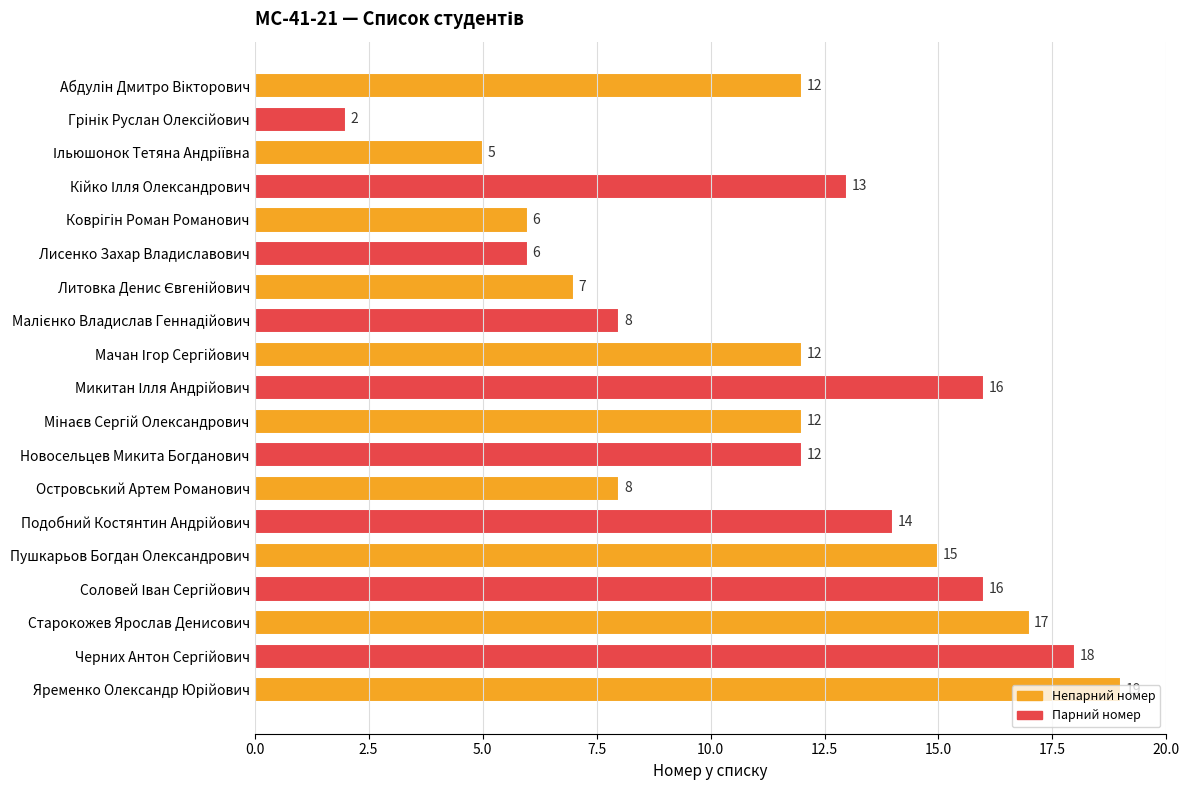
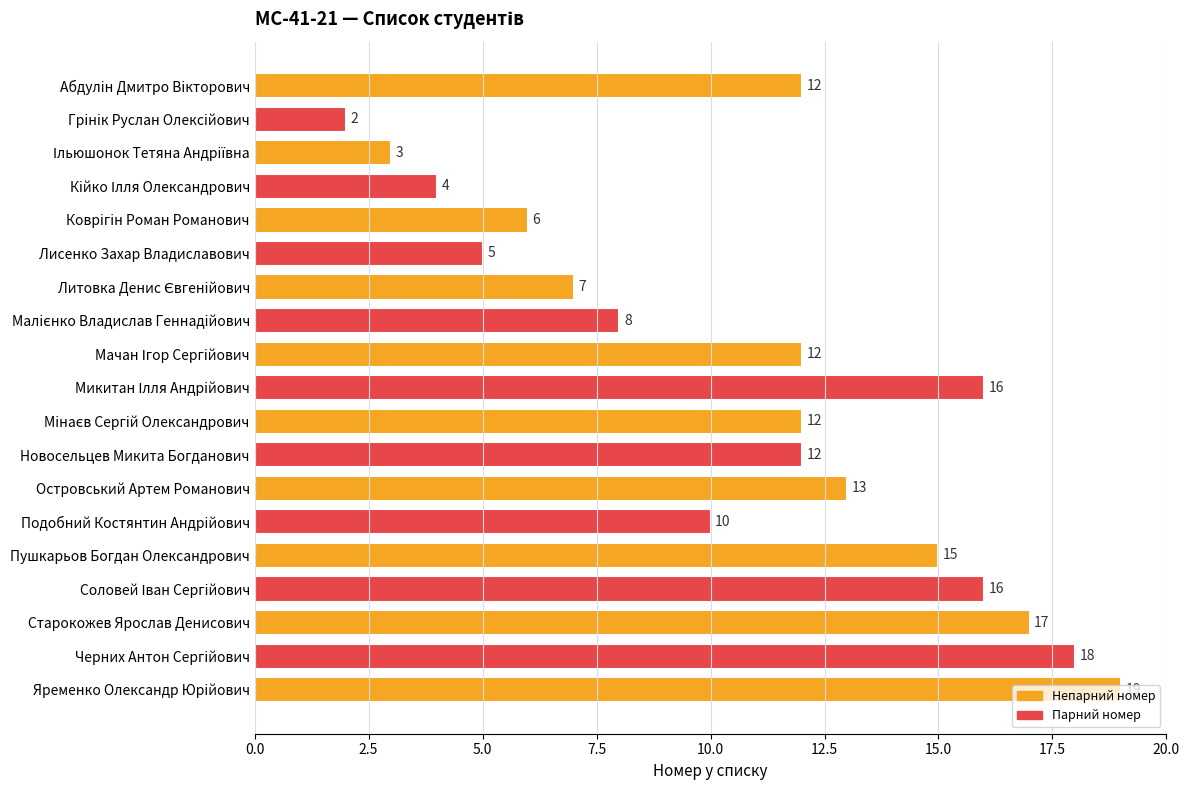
  {
    "Абдулін Дмитро Вікторович": 12,
    "Грінік Руслан Олексійович": 2,
-   "Ільюшонок Тетяна Андріївна": 5,
-   "Кійко Ілля Олександрович": 13,
+   "Ільюшонок Тетяна Андріївна": 3,
+   "Кійко Ілля Олександрович": 4,
    "Коврігін Роман Романович": 6,
-   "Лисенко Захар Владиславович": 6,
+   "Лисенко Захар Владиславович": 5,
    "Литовка Денис Євгенійович": 7,
    "Малієнко Владислав Геннадійович": 8,
    "Мачан Ігор Сергійович": 12,
    "Микитан Ілля Андрійович": 16,
    "Мінаєв Сергій Олександрович": 12,
    "Новосельцев Микита Богданович": 12,
-   "Островський Артем Романович": 8,
-   "Подобний Костянтин Андрійович": 14,
+   "Островський Артем Романович": 13,
+   "Подобний Костянтин Андрійович": 10,
    "Пушкарьов Богдан Олександрович": 15,
    "Соловей Іван Сергійович": 16,
    "Старокожев Ярослав Денисович": 17,
    "Черних Антон Сергійович": 18
  }
